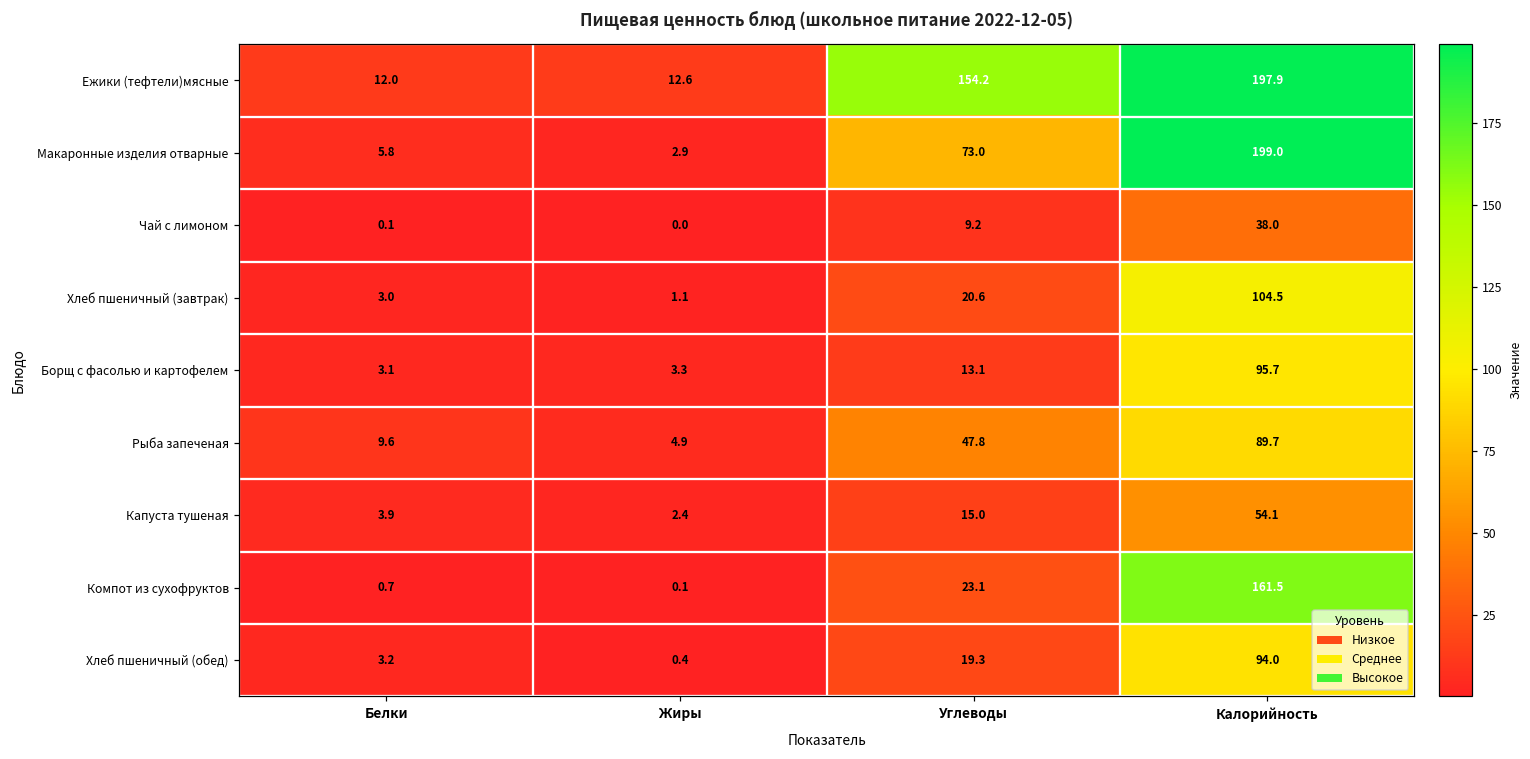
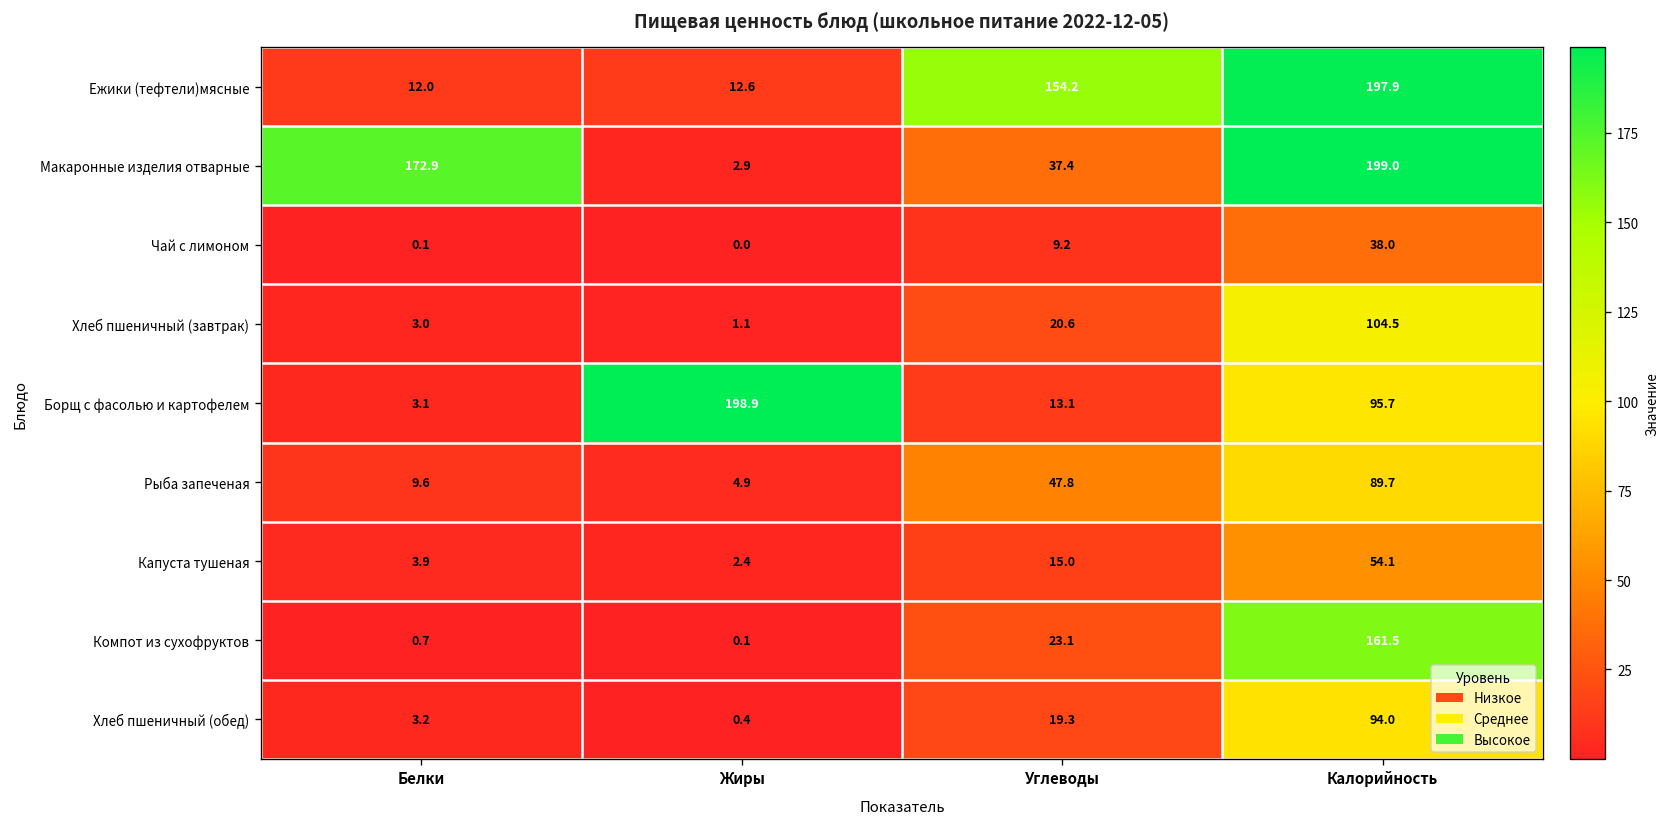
  {
    "Ежики (тефтели)мясные": {
      "Белки": 12.0,
      "Жиры": 12.6,
      "Углеводы": 154.2,
      "Калорийность": 197.9
    },
    "Макаронные изделия отварные": {
-     "Белки": 5.8,
+     "Белки": 172.9,
      "Жиры": 2.9,
-     "Углеводы": 73.0,
+     "Углеводы": 37.4,
      "Калорийность": 199.0
    },
    "Чай с лимоном": {
      "Белки": 0.1,
      "Жиры": 0.0,
      "Углеводы": 9.2,
      "Калорийность": 38.0
    },
    "Хлеб пшеничный (завтрак)": {
      "Белки": 3.0,
      "Жиры": 1.1,
      "Углеводы": 20.6,
      "Калорийность": 104.5
    },
    "Борщ с фасолью и картофелем": {
      "Белки": 3.1,
-     "Жиры": 3.3,
+     "Жиры": 198.9,
      "Углеводы": 13.1,
      "Калорийность": 95.7
    },
    "Рыба запеченая": {
      "Белки": 9.6,
      "Жиры": 4.9,
      "Углеводы": 47.8,
      "Калорийность": 89.7
    },
    "Капуста тушеная": {
      "Белки": 3.9,
      "Жиры": 2.4,
      "Углеводы": 15.0,
      "Калорийность": 54.1
    },
    "Компот из сухофруктов": {
      "Белки": 0.7,
      "Жиры": 0.1,
      "Углеводы": 23.1,
      "Калорийность": 161.5
    },
    "Хлеб пшеничный (обед)": {
      "Белки": 3.2,
      "Жиры": 0.4,
      "Углеводы": 19.3,
      "Калорийность": 94.0
    }
  }
